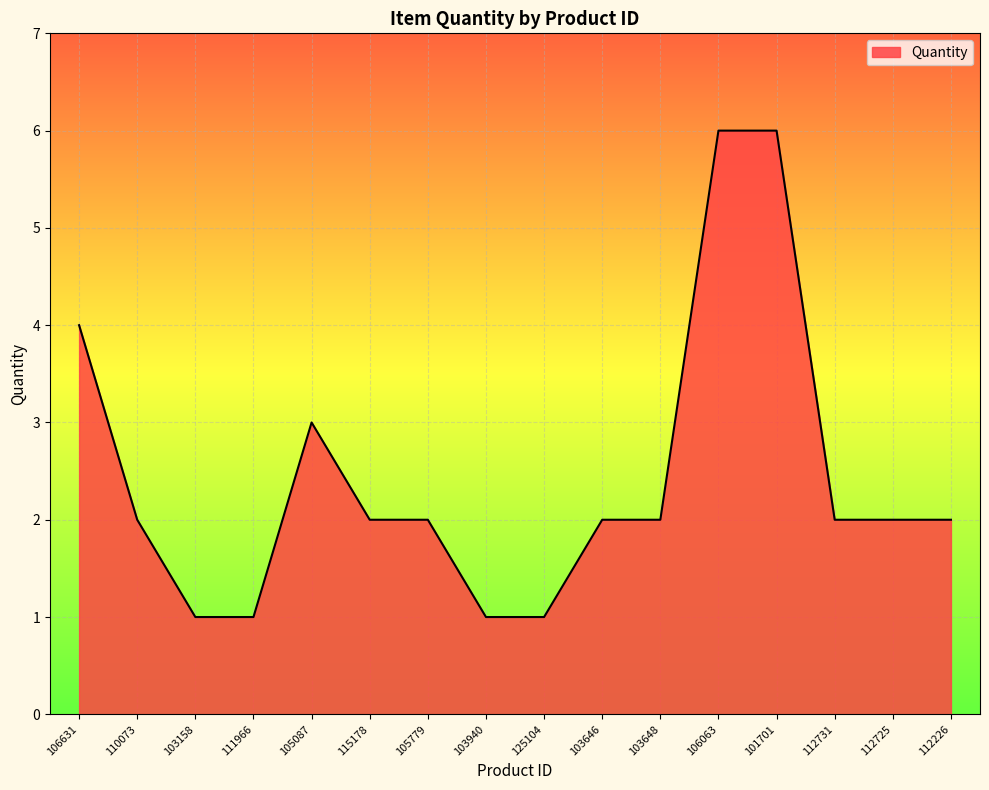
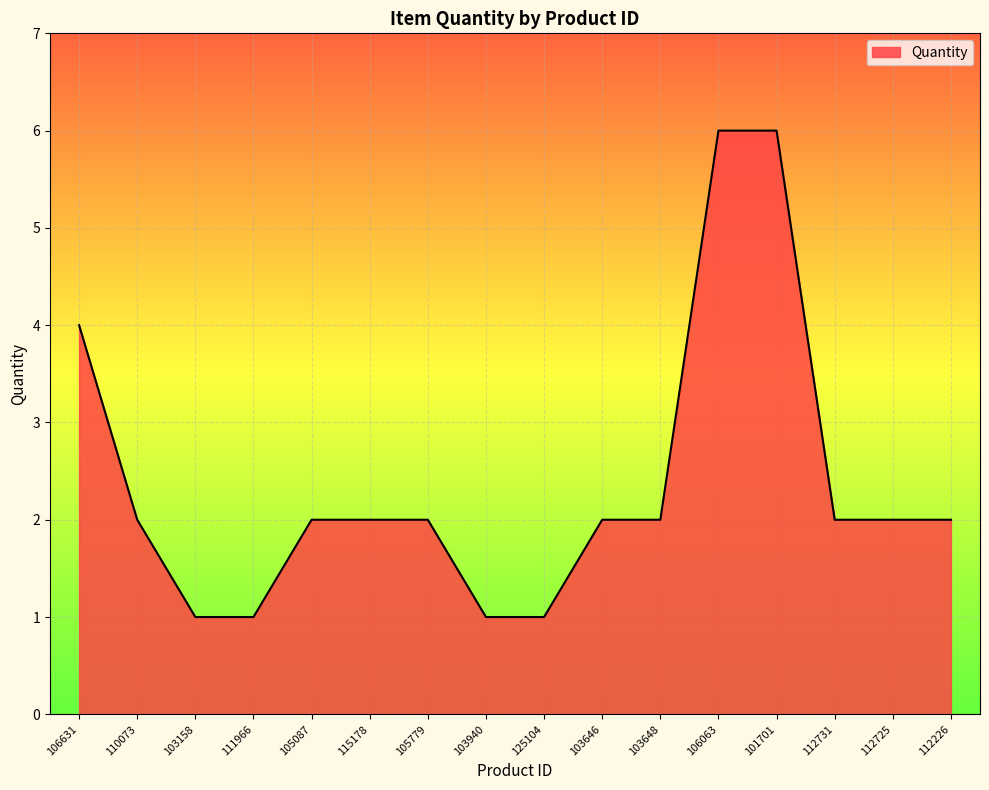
  {
    "106631": 4,
    "110073": 2,
    "103158": 1,
    "111966": 1,
-   "105087": 3,
+   "105087": 2,
    "115178": 2,
    "105779": 2,
    "103940": 1,
    "125104": 1,
    "103646": 2,
    "103648": 2,
    "106063": 6,
    "101701": 6,
    "112731": 2,
    "112725": 2,
    "112226": 2
  }
